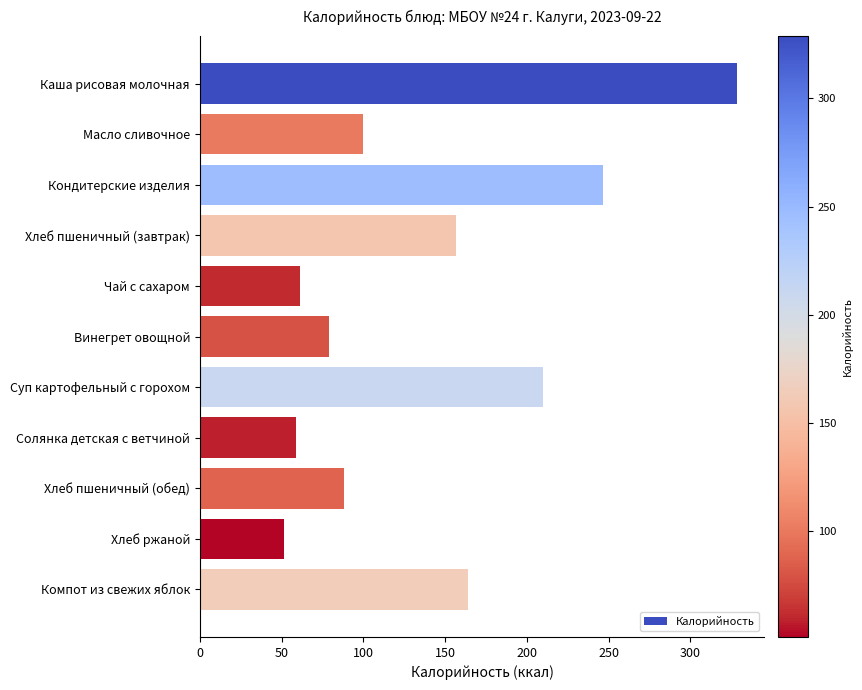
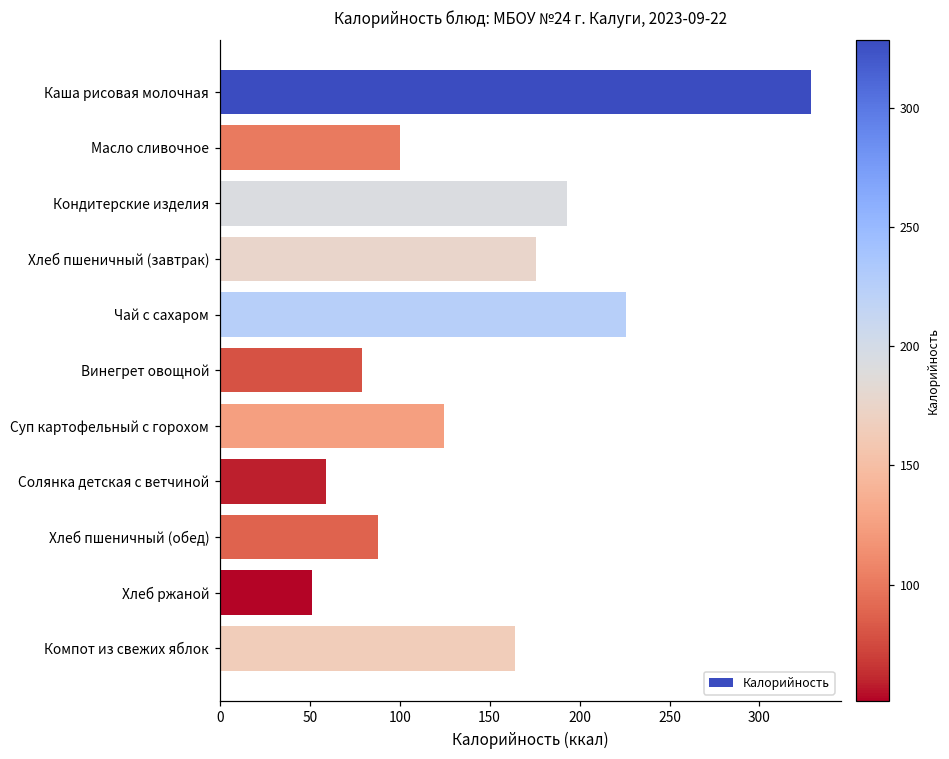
  {
    "Каша рисовая молочная": 329,
    "Масло сливочное": 100,
-   "Кондитерские изделия": 247,
-   "Хлеб пшеничный (завтрак)": 157,
-   "Чай с сахаром": 61,
+   "Кондитерские изделия": 193,
+   "Хлеб пшеничный (завтрак)": 176,
+   "Чай с сахаром": 226,
    "Винегрет овощной": 79,
-   "Суп картофельный с горохом": 210,
+   "Суп картофельный с горохом": 125,
    "Солянка детская с ветчиной": 59,
    "Хлеб пшеничный (обед)": 88,
    "Хлеб ржаной": 51,
    "Компот из свежих яблок": 164
  }
